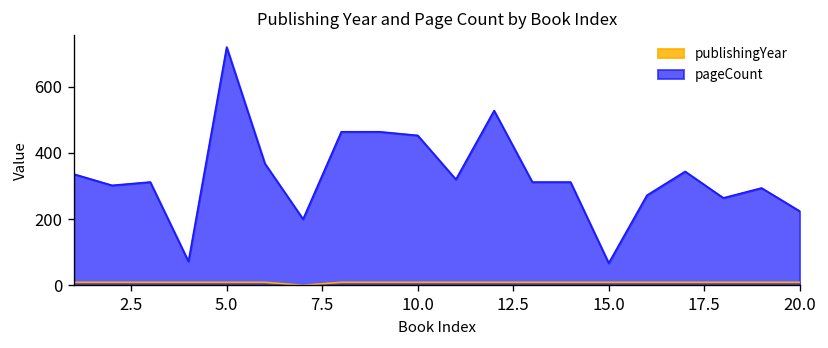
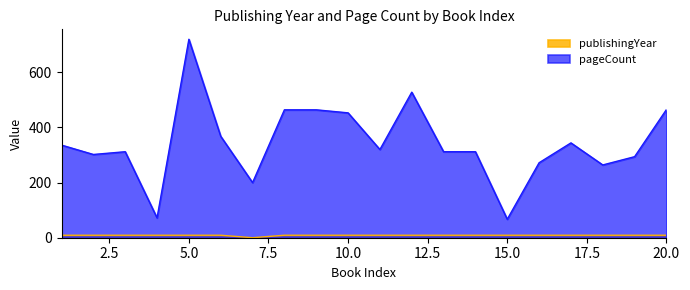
  {
    "publishingYear": {
      "5.0": 10,
      "10.0": 10,
      "15.0": 10,
      "20.0": 10
    },
    "pageCount": {
      "5.0": 720,
      "10.0": 450,
      "15.0": 70,
-     "20.0": 220
+     "20.0": 470
    }
  }
